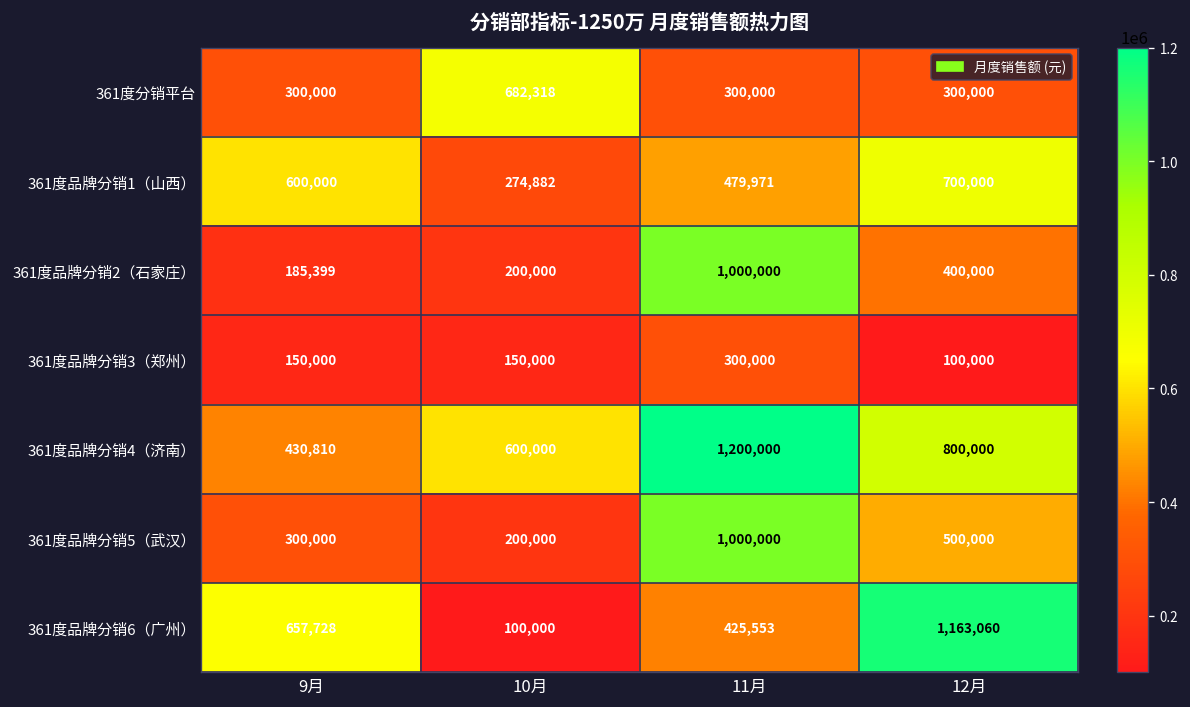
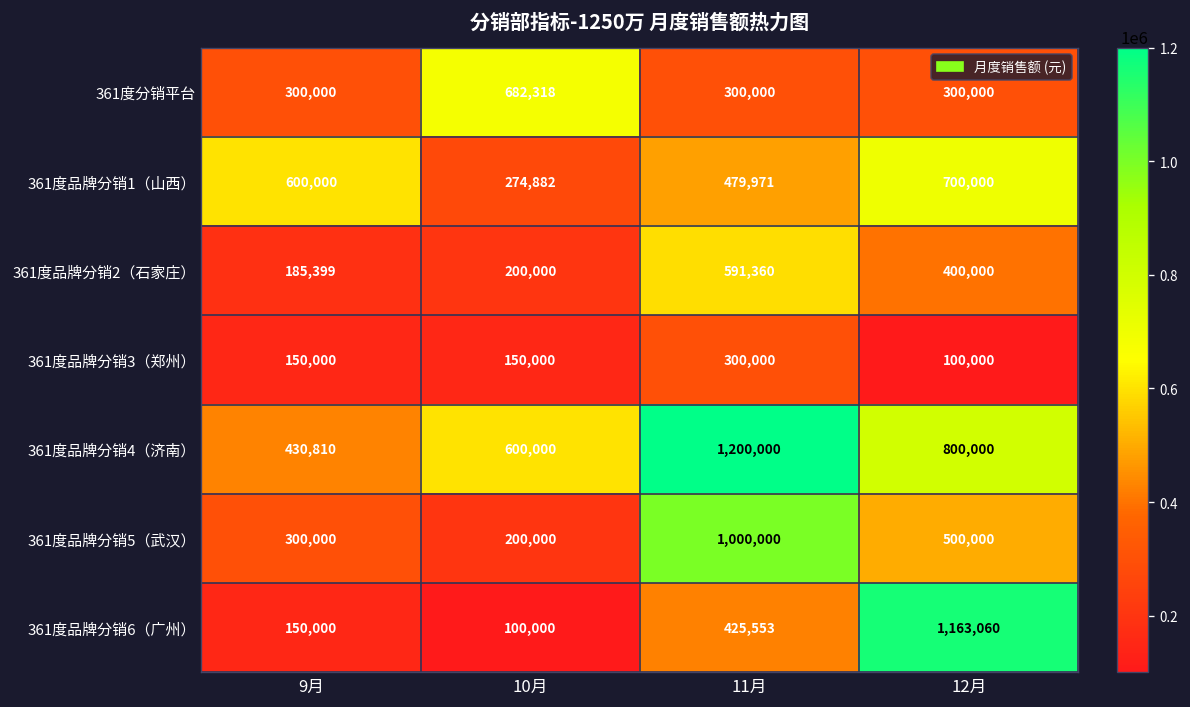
  {
    "361度分销平台": {
      "9月": "300,000",
      "10月": "682,318",
      "11月": "300,000",
      "12月": "300,000"
    },
    "361度品牌分销1（山西）": {
      "9月": "600,000",
      "10月": "274,882",
      "11月": "479,971",
      "12月": "700,000"
    },
    "361度品牌分销2（石家庄）": {
      "9月": "185,399",
      "10月": "200,000",
-     "11月": "1,000,000",
+     "11月": "591,360",
      "12月": "400,000"
    },
    "361度品牌分销3（郑州）": {
      "9月": "150,000",
      "10月": "150,000",
      "11月": "300,000",
      "12月": "100,000"
    },
    "361度品牌分销4（济南）": {
      "9月": "430,810",
      "10月": "600,000",
      "11月": "1,200,000",
      "12月": "800,000"
    },
    "361度品牌分销5（武汉）": {
      "9月": "300,000",
      "10月": "200,000",
      "11月": "1,000,000",
      "12月": "500,000"
    },
    "361度品牌分销6（广州）": {
-     "9月": "657,728",
+     "9月": "150,000",
      "10月": "100,000",
      "11月": "425,553",
      "12月": "1,163,060"
    }
  }
